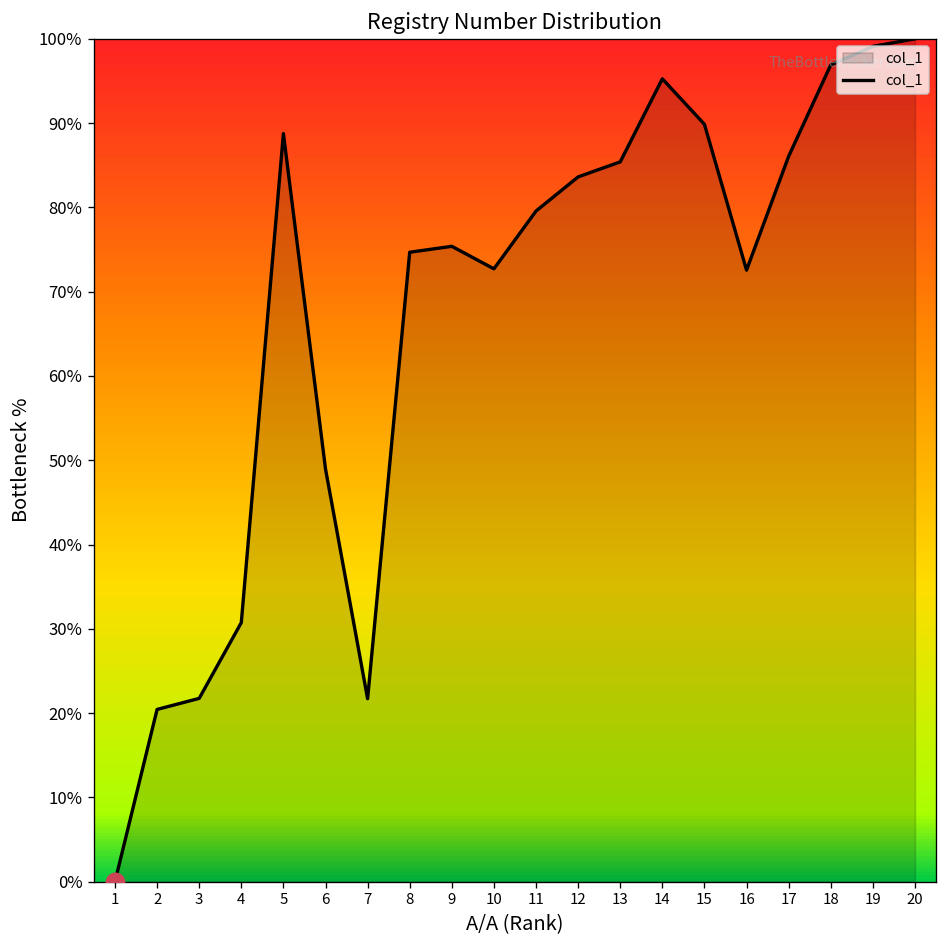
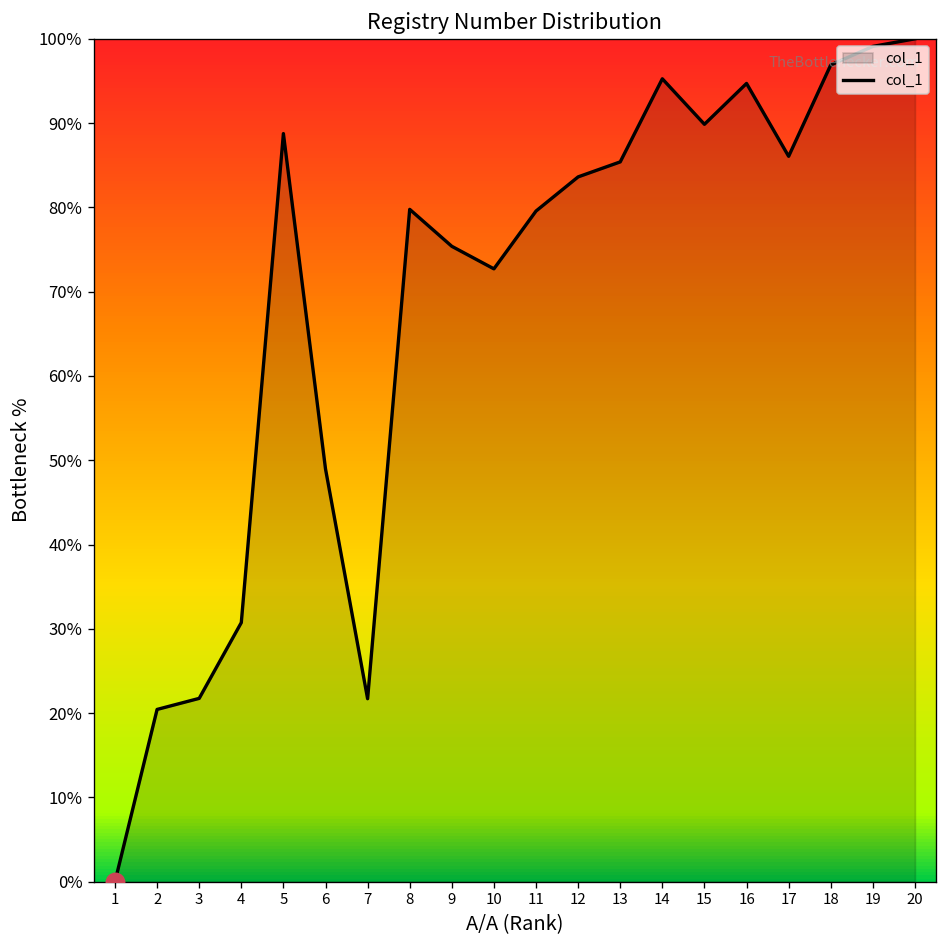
  {
    "col_1": {
      "2": "20%",
      "3": "22%",
      "4": "31%",
      "5": "89%",
      "6": "49%",
      "7": "22%",
-     "8": "75%",
+     "8": "80%",
      "9": "75%",
      "10": "73%",
      "11": "80%",
      "12": "84%",
      "13": "85%",
      "14": "95%",
      "15": "90%",
-     "16": "73%",
+     "16": "95%",
      "17": "86%",
      "18": "97%",
      "20": "100%"
    }
  }
